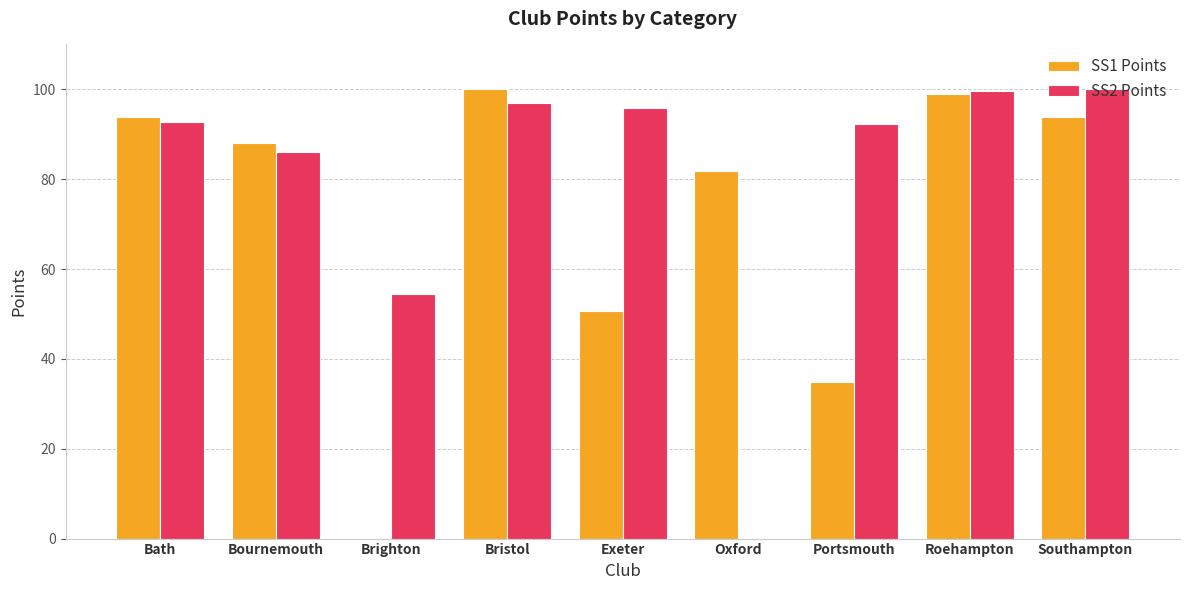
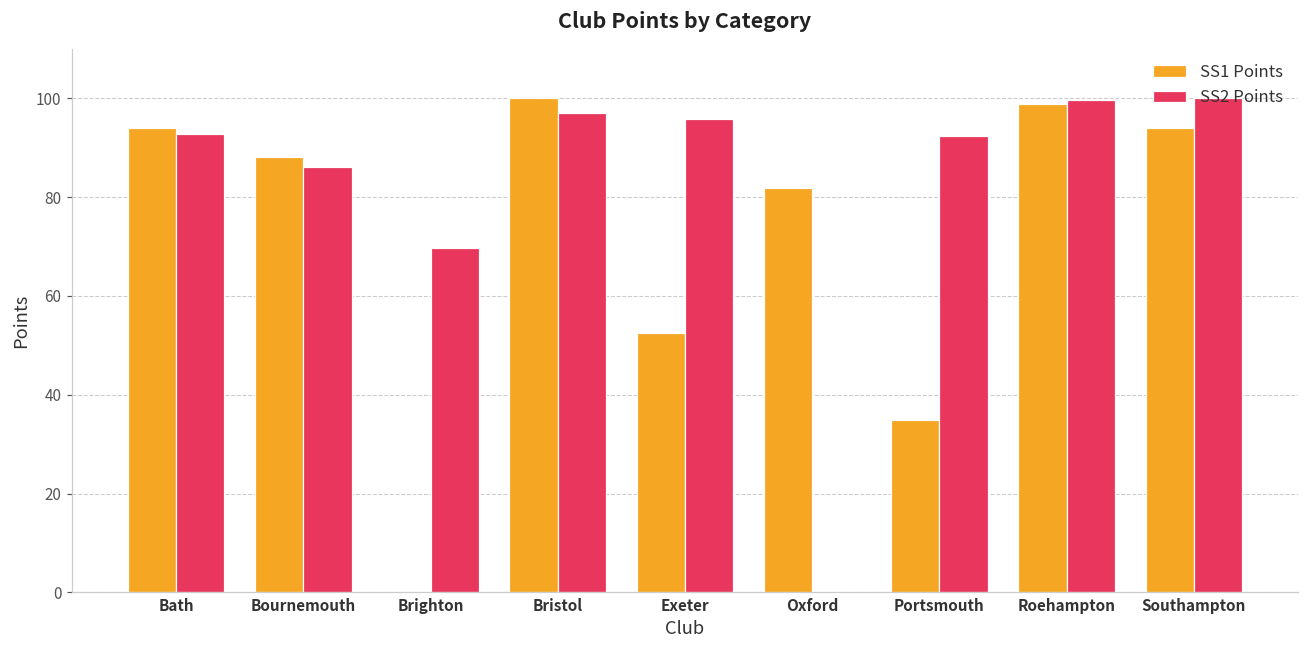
  {
    "SS1 Points": {
      "Bath": 94,
      "Bournemouth": 88,
      "Brighton": 0,
      "Bristol": 100,
-     "Exeter": 51,
+     "Exeter": 52,
      "Oxford": 82,
      "Portsmouth": 35,
      "Roehampton": 99,
      "Southampton": 94
    },
    "SS2 Points": {
      "Bath": 93,
      "Bournemouth": 86,
-     "Brighton": 54,
+     "Brighton": 70,
      "Bristol": 97,
      "Exeter": 96,
      "Oxford": 0,
      "Portsmouth": 92,
      "Roehampton": 100,
      "Southampton": 100
    }
  }
